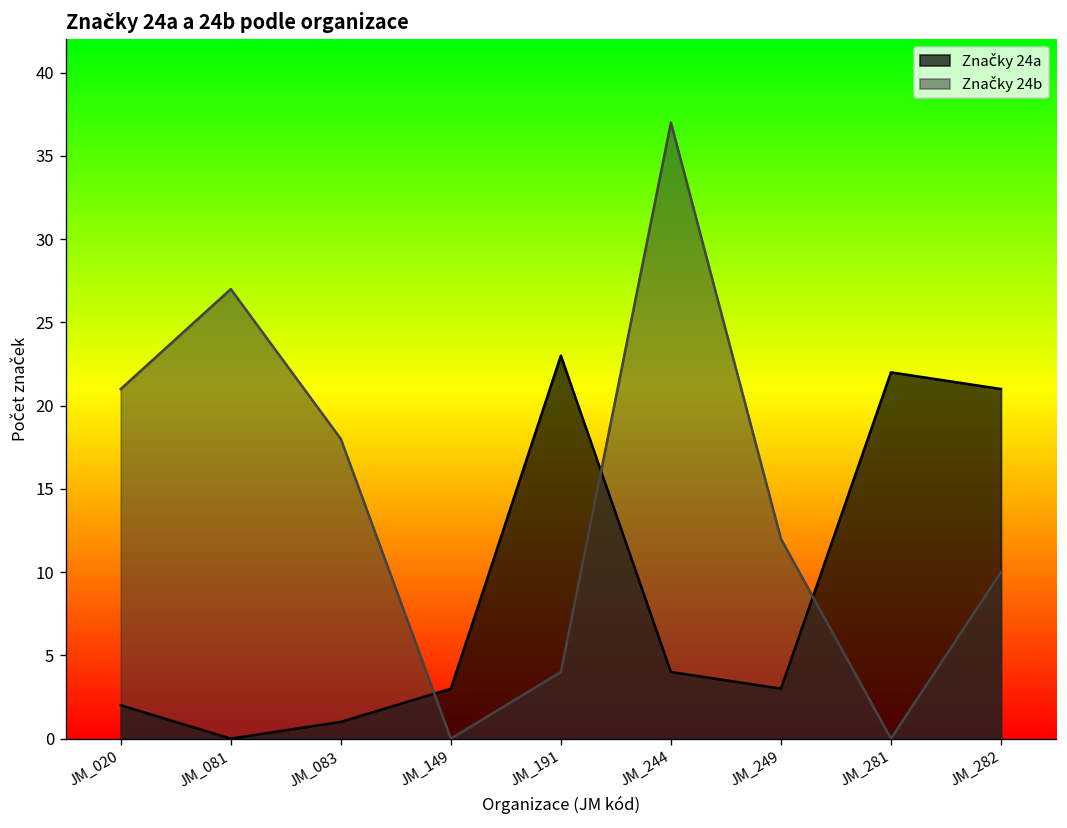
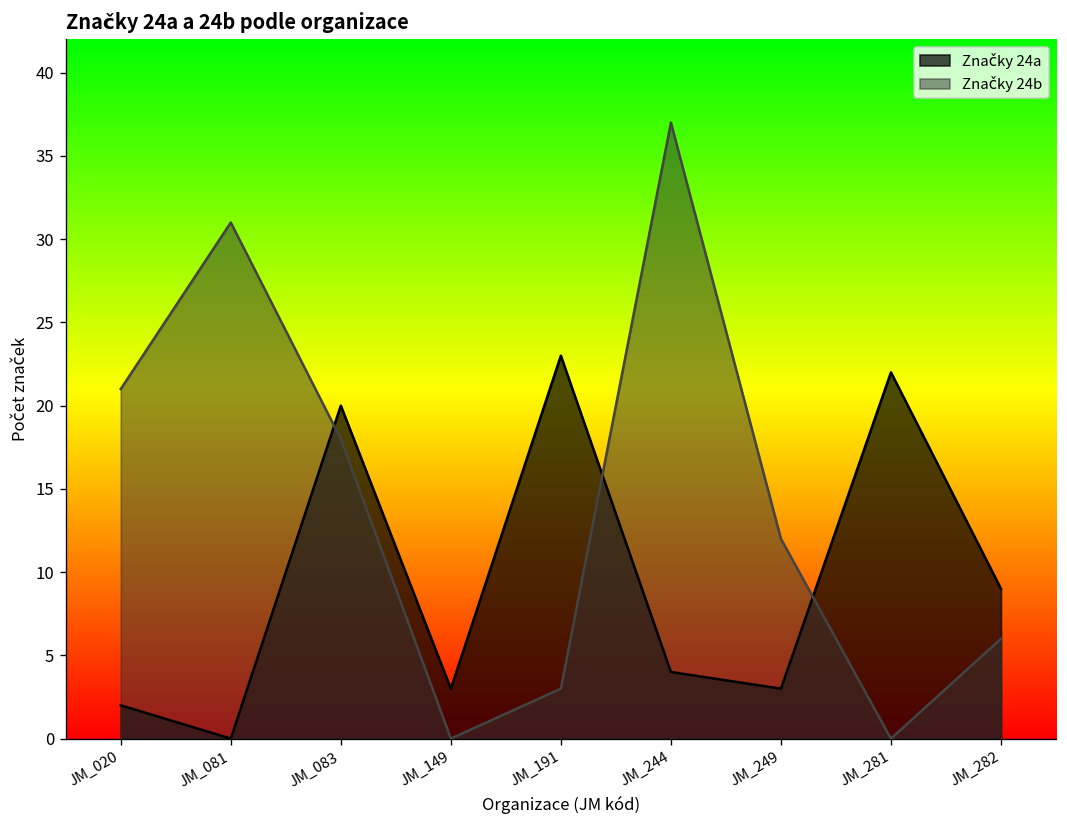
  {
    "Značky 24a": {
      "JM_020": 2,
      "JM_081": 0,
-     "JM_083": 1,
+     "JM_083": 20,
      "JM_149": 3,
      "JM_191": 23,
      "JM_244": 4,
      "JM_249": 3,
      "JM_281": 22,
-     "JM_282": 21
+     "JM_282": 9
    },
    "Značky 24b": {
      "JM_020": 21,
-     "JM_081": 27,
+     "JM_081": 31,
      "JM_083": 18,
      "JM_149": 0,
-     "JM_191": 4,
+     "JM_191": 3,
      "JM_244": 37,
      "JM_249": 12,
      "JM_281": 0,
-     "JM_282": 10
+     "JM_282": 6
    }
  }
